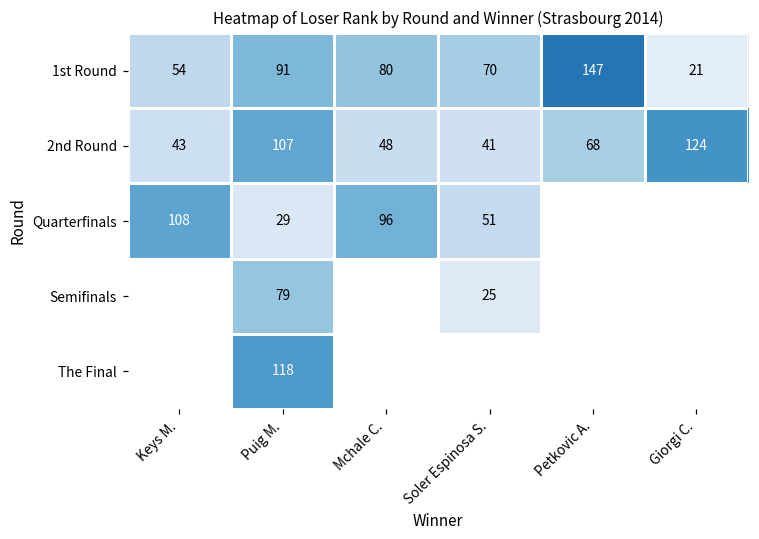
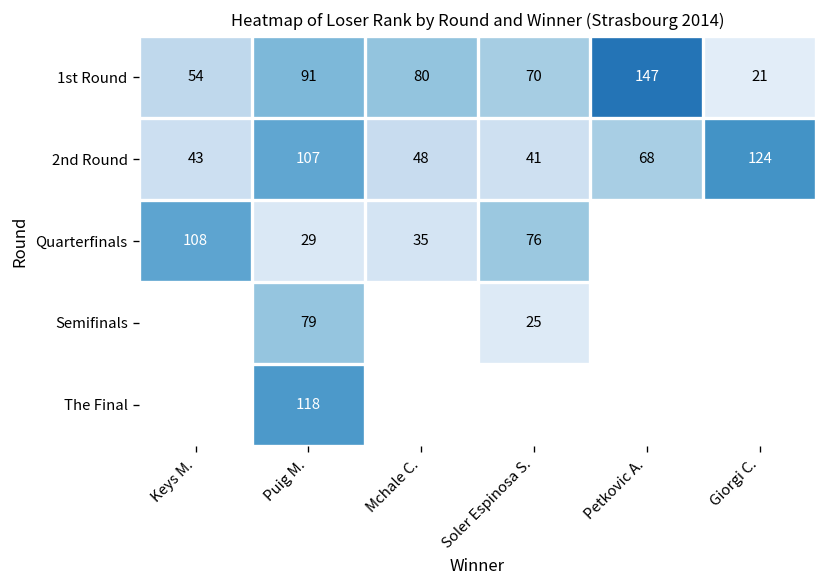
  {
    "1st Round": {
      "Keys M.": 54,
      "Puig M.": 91,
      "Mchale C.": 80,
      "Soler Espinosa S.": 70,
      "Petkovic A.": 147,
      "Giorgi C.": 21
    },
    "2nd Round": {
      "Keys M.": 43,
      "Puig M.": 107,
      "Mchale C.": 48,
      "Soler Espinosa S.": 41,
      "Petkovic A.": 68,
      "Giorgi C.": 124
    },
    "Quarterfinals": {
      "Keys M.": 108,
      "Puig M.": 29,
-     "Mchale C.": 96,
-     "Soler Espinosa S.": 51
+     "Mchale C.": 35,
+     "Soler Espinosa S.": 76
    },
    "Semifinals": {
      "Puig M.": 79,
      "Soler Espinosa S.": 25
    },
    "The Final": {
      "Puig M.": 118
    }
  }
